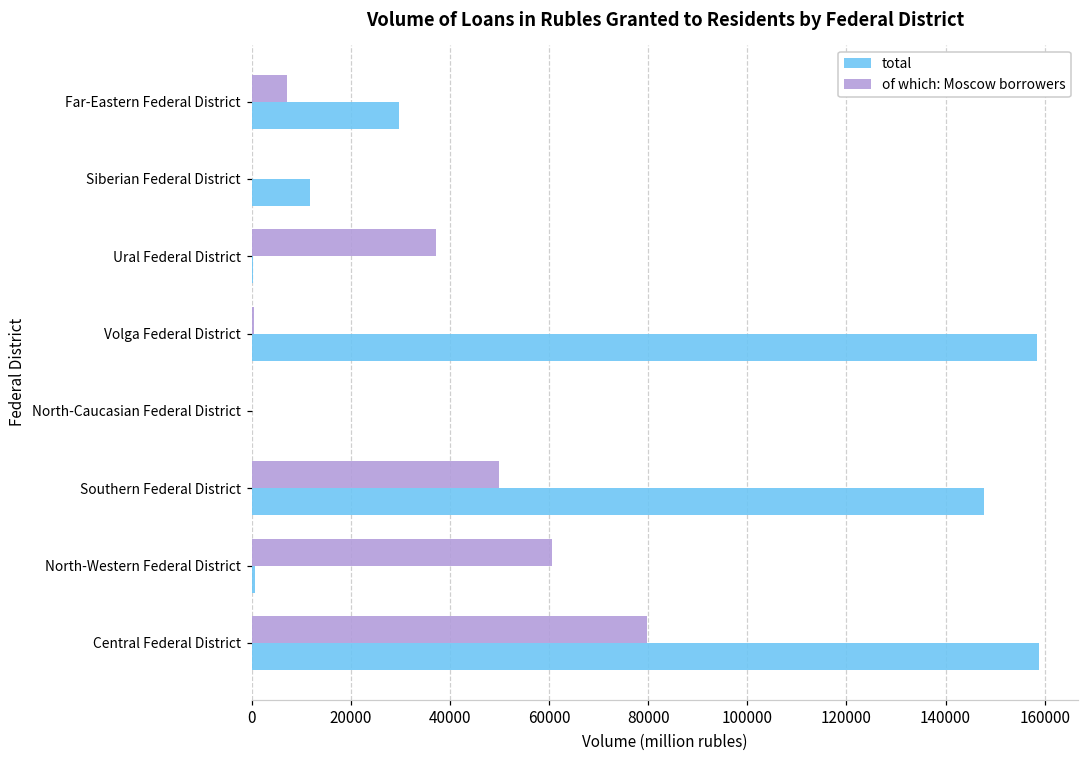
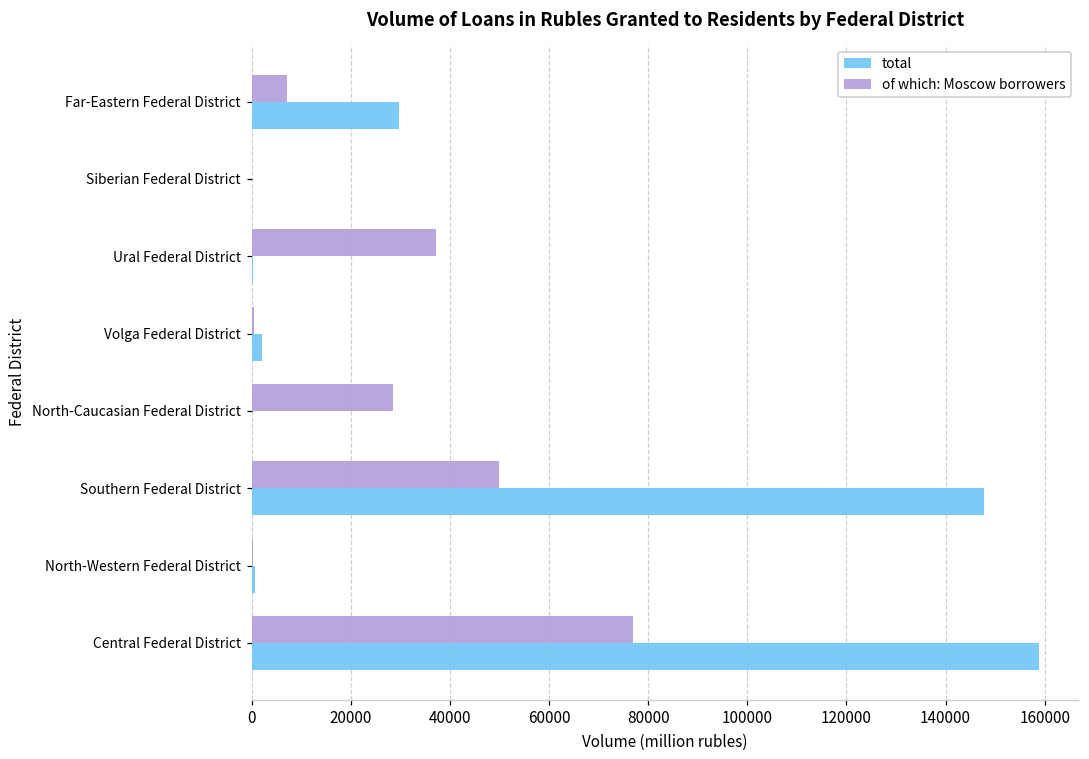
  {
    "total": {
      "Far-Eastern Federal District": 30000,
-     "Siberian Federal District": 12000,
-     "Volga Federal District": 158000,
+     "Siberian Federal District": 0,
+     "Volga Federal District": 2000,
      "North-Caucasian Federal District": 0,
      "Southern Federal District": 148000,
      "North-Western Federal District": 1000,
      "Central Federal District": 159000
    },
    "of which: Moscow borrowers": {
      "Far-Eastern Federal District": 7000,
      "Ural Federal District": 37000,
      "Volga Federal District": 1000,
-     "North-Caucasian Federal District": 0,
+     "North-Caucasian Federal District": 29000,
      "Southern Federal District": 50000,
-     "North-Western Federal District": 61000,
-     "Central Federal District": 80000
+     "North-Western Federal District": 0,
+     "Central Federal District": 77000
    }
  }
